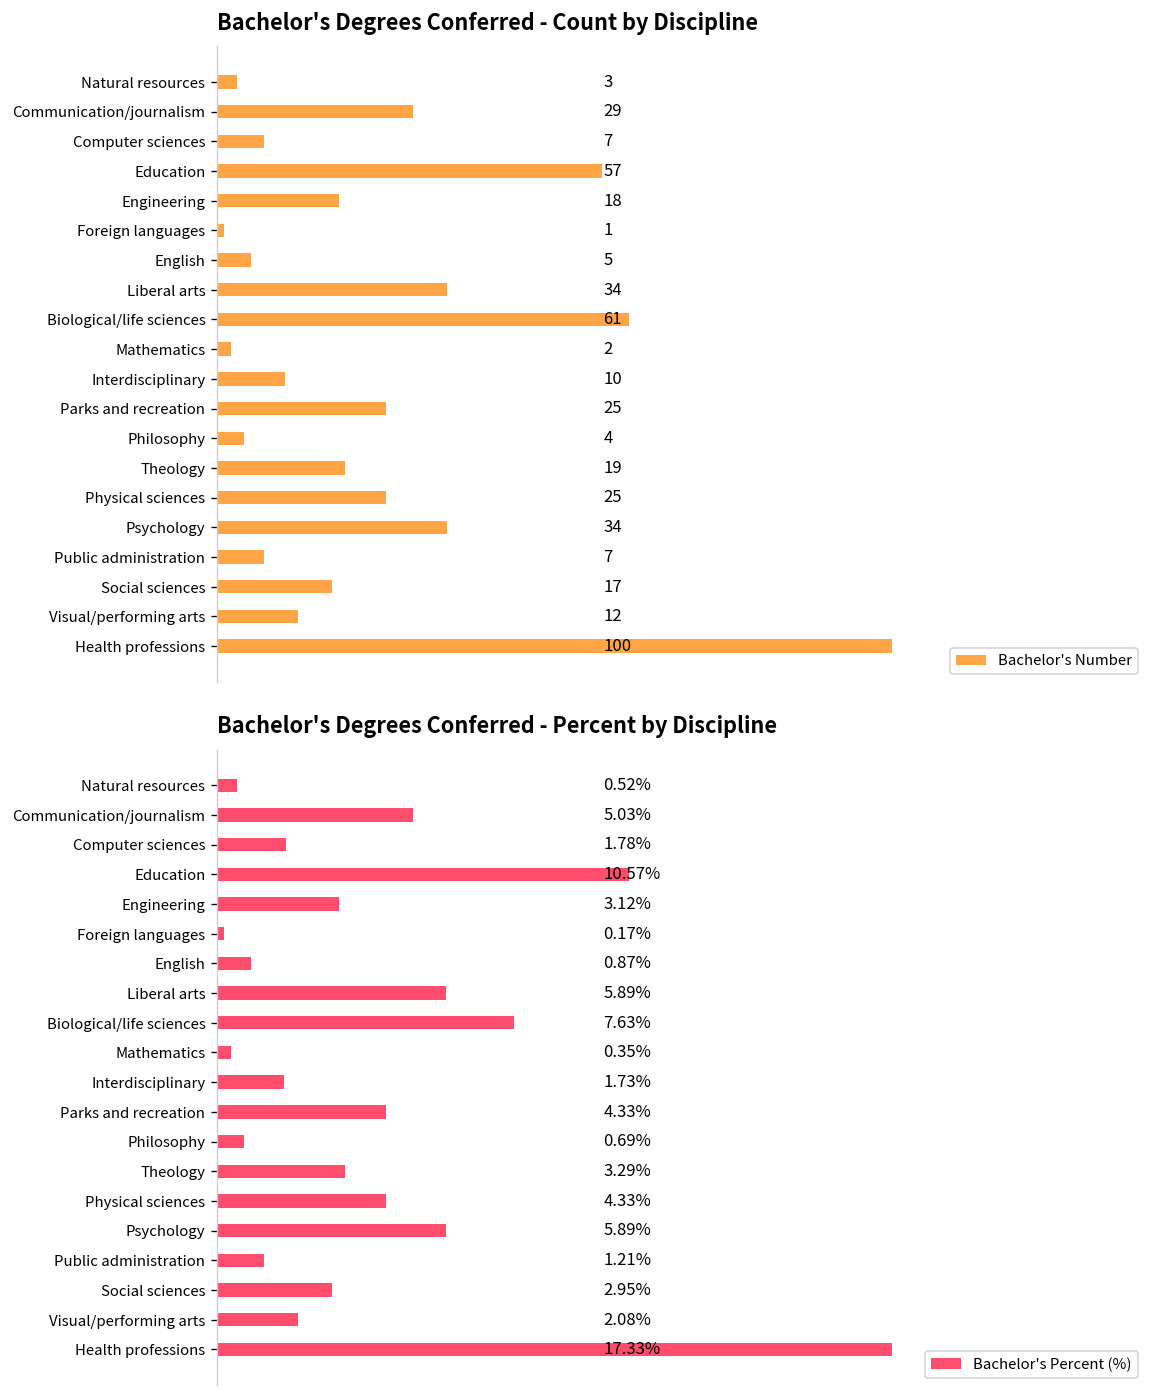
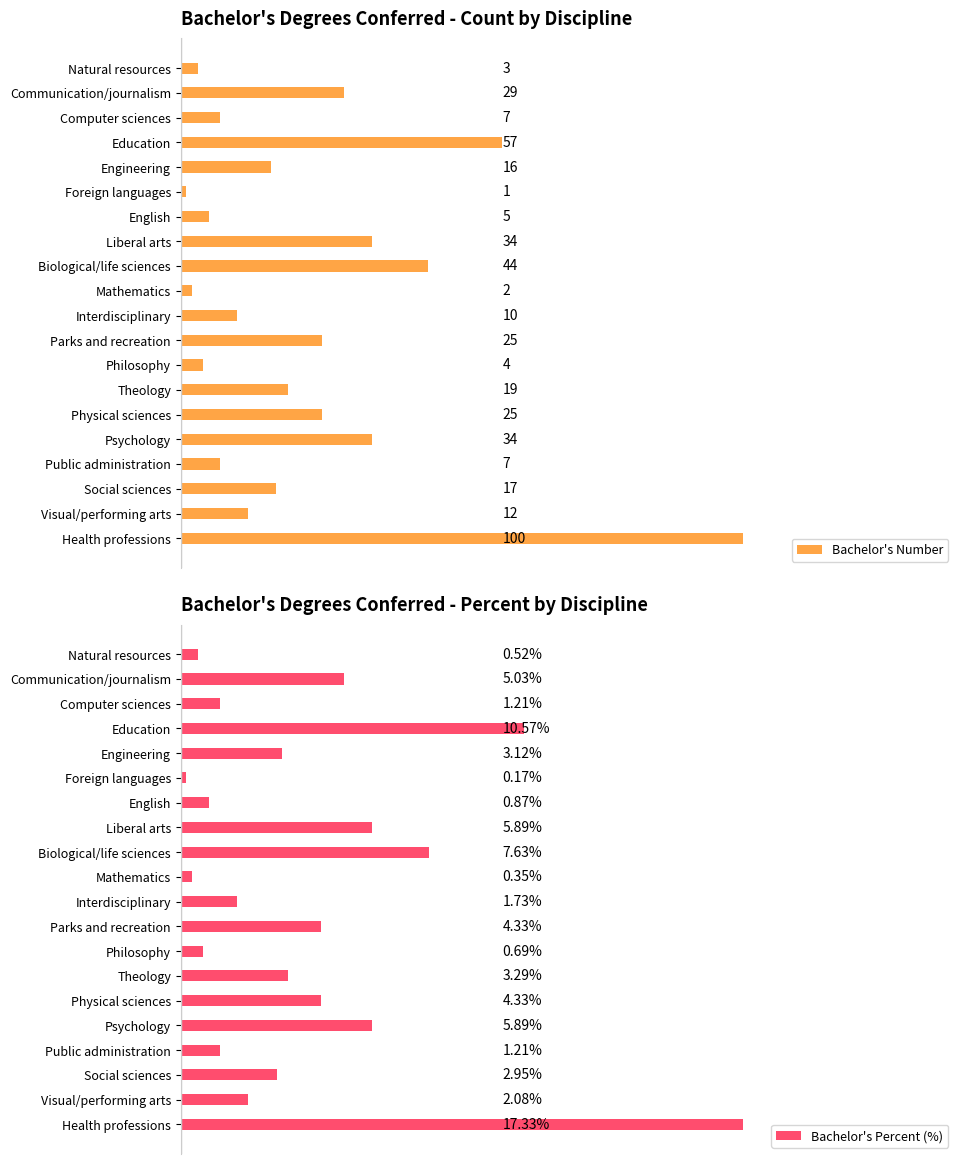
  {
    "Bachelor's Degrees Conferred - Count by Discipline": {
      "Education": "57",
-     "Engineering": "18",
-     "Biological/life sciences": "61",
+     "Engineering": "16",
+     "Biological/life sciences": "44",
      "Health professions": "100"
    },
    "Bachelor's Degrees Conferred - Percent by Discipline": {
-     "Computer sciences": "1.78%",
+     "Computer sciences": "1.21%",
      "Education": "10.57%",
      "Health professions": "17.33%"
    }
  }
